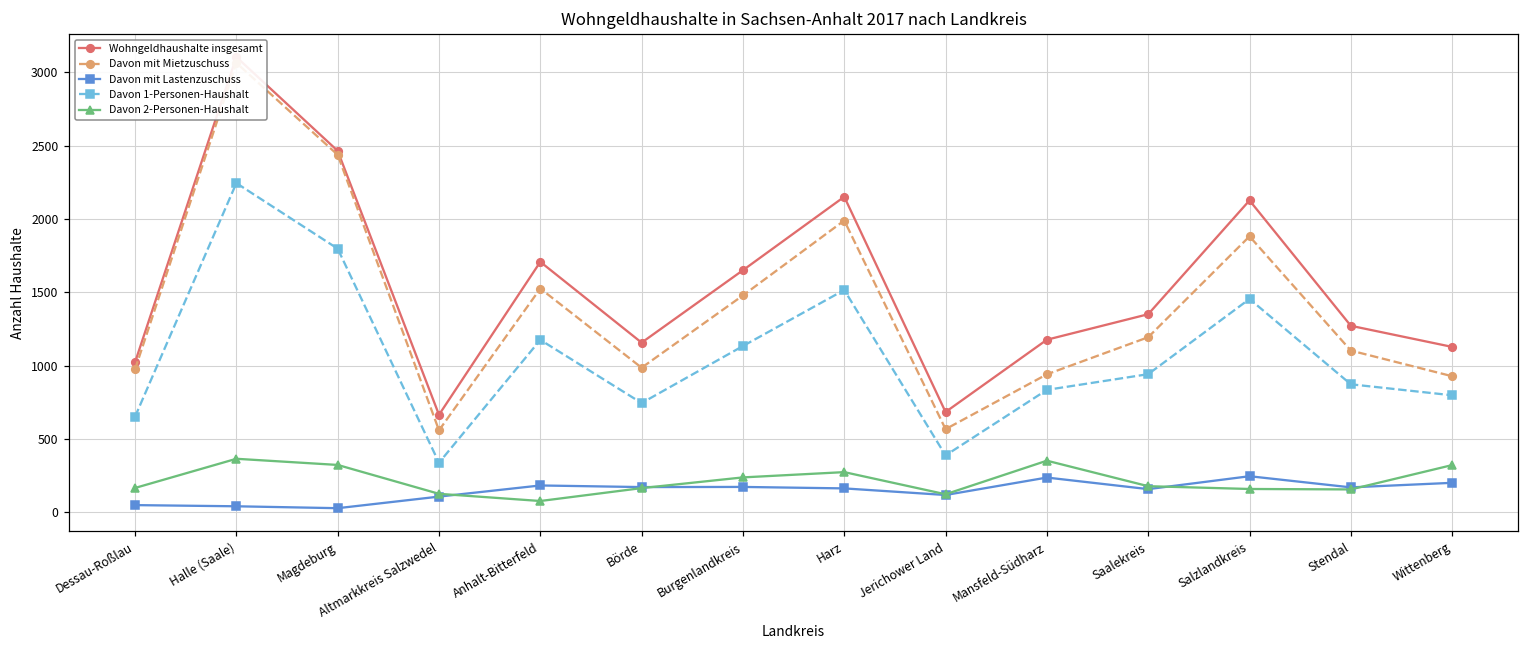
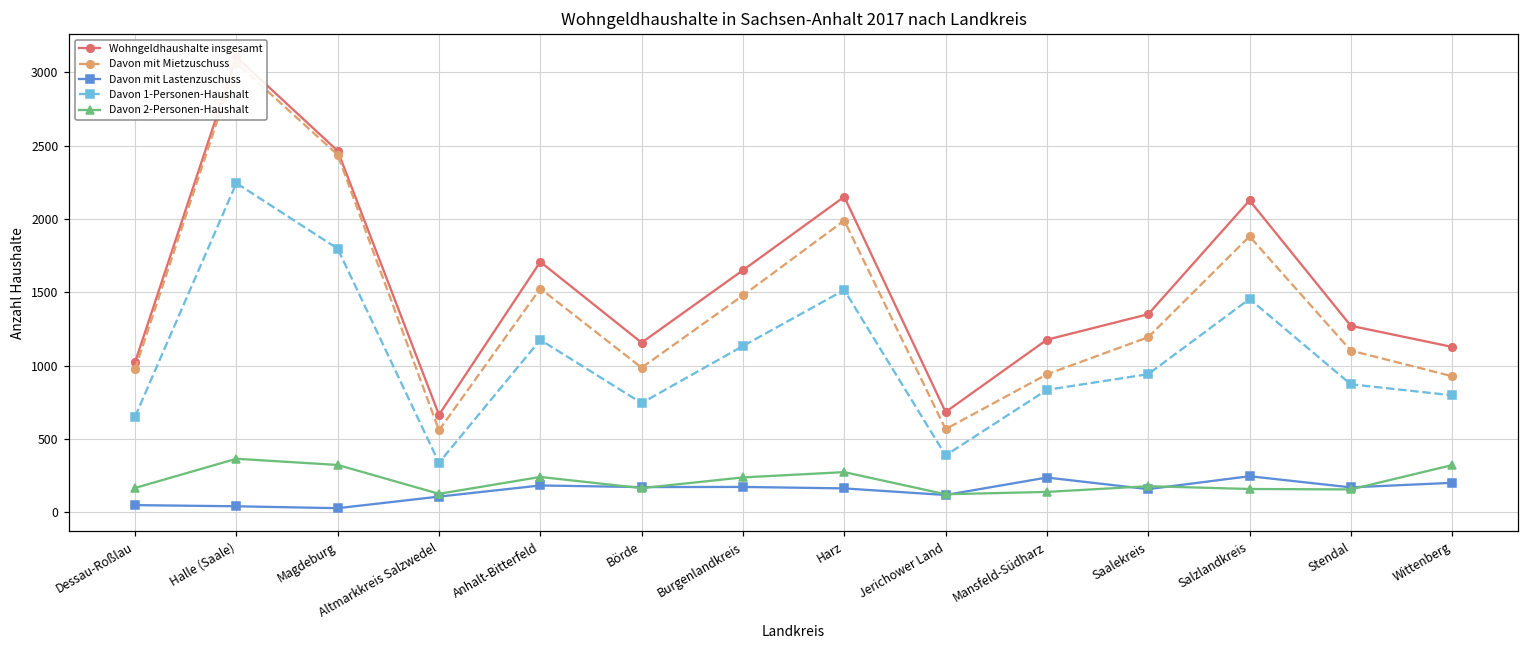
  {
    "Davon 2-Personen-Haushalt": {
      "Dessau-Roßlau": 170,
      "Halle (Saale)": 360,
      "Magdeburg": 320,
      "Altmarkkreis Salzwedel": 130,
-     "Anhalt-Bitterfeld": 80,
+     "Anhalt-Bitterfeld": 240,
      "Burgenlandkreis": 240,
      "Harz": 270,
-     "Mansfeld-Südharz": 350,
+     "Mansfeld-Südharz": 140,
      "Saalekreis": 180,
      "Salzlandkreis": 160,
      "Wittenberg": 320
    }
  }
